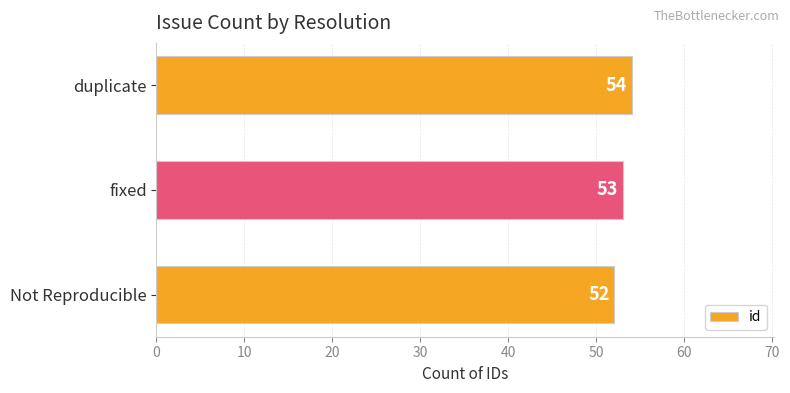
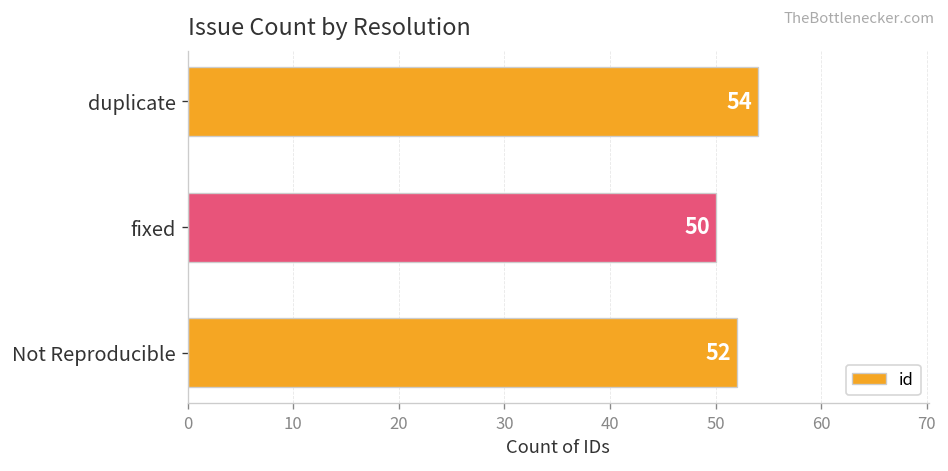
  {
    "duplicate": 54,
-   "fixed": 53,
+   "fixed": 50,
    "Not Reproducible": 52
  }
